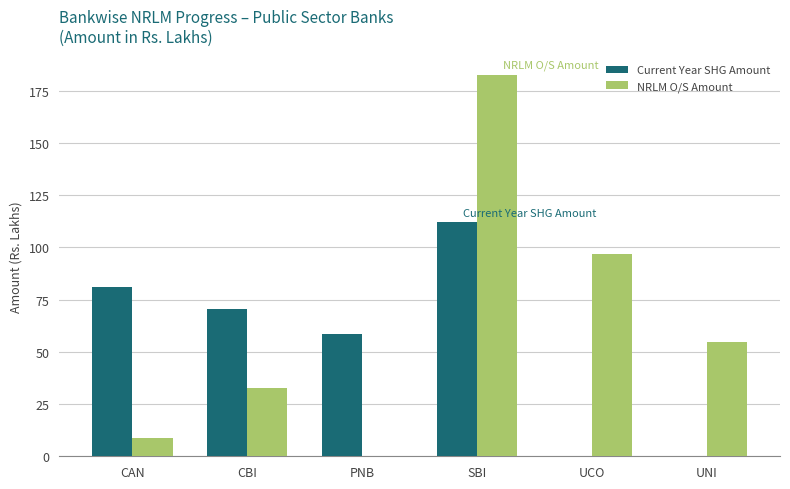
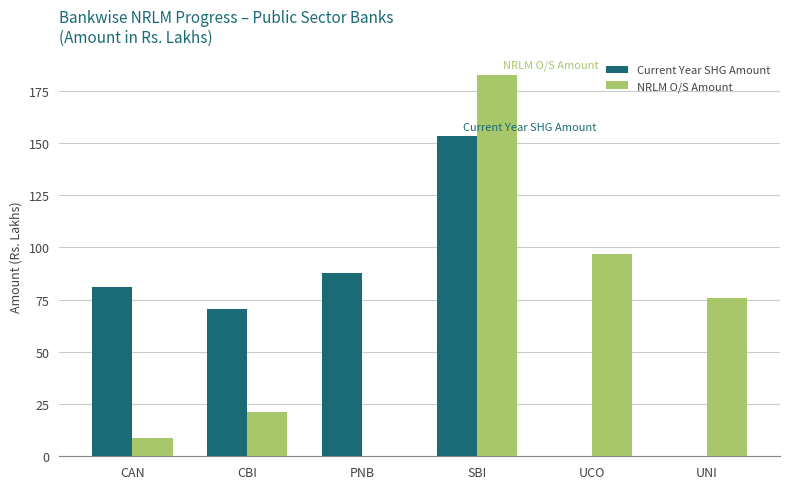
  {
    "Current Year SHG Amount": {
      "CAN": 81,
      "CBI": 71,
-     "PNB": 58,
-     "SBI": 112,
+     "PNB": 88,
+     "SBI": 153,
      "UCO": 0,
      "UNI": 0
    },
    "NRLM O/S Amount": {
      "CAN": 9,
-     "CBI": 33,
+     "CBI": 21,
      "PNB": 0,
      "SBI": 183,
      "UCO": 97,
-     "UNI": 55
+     "UNI": 76
    }
  }
